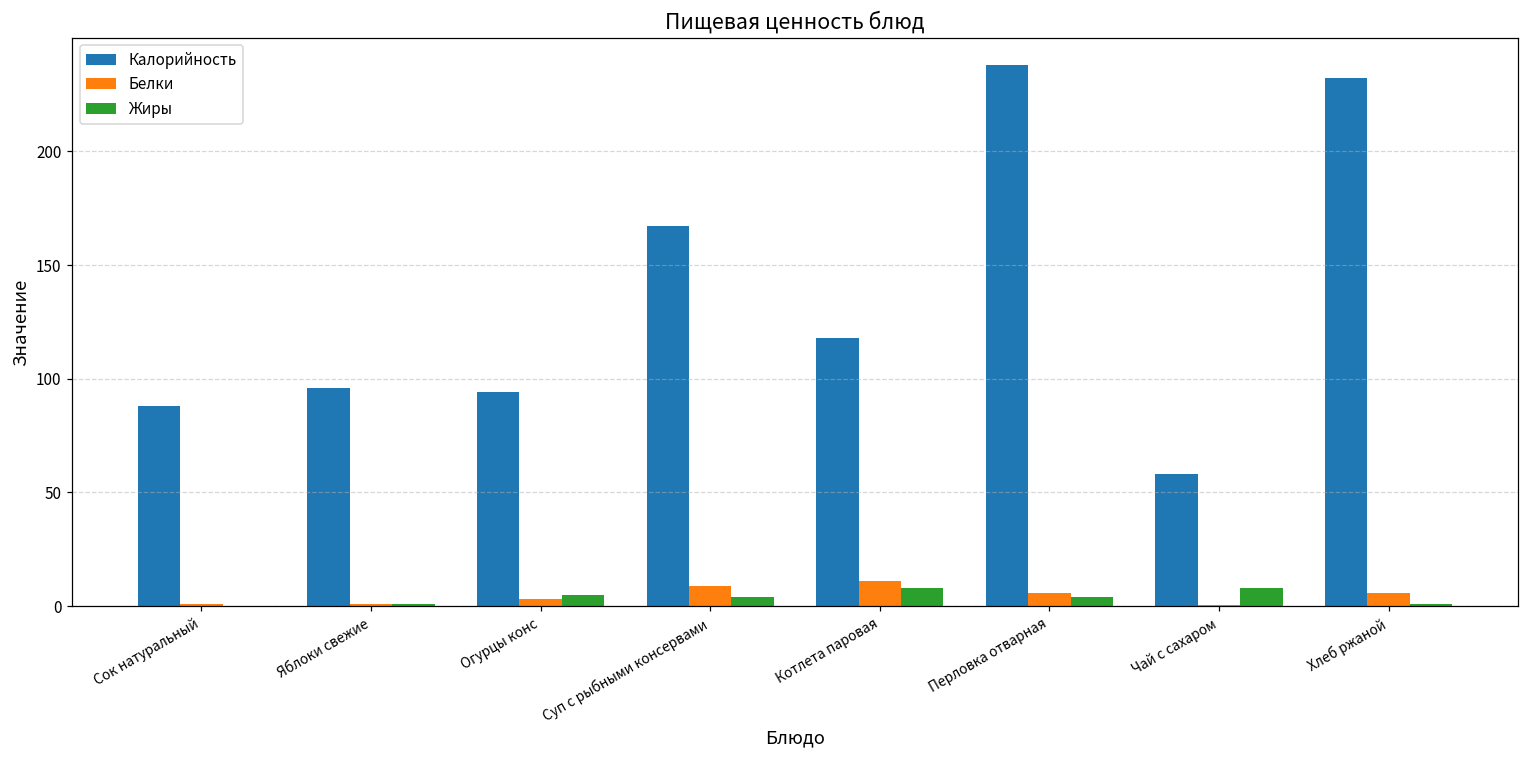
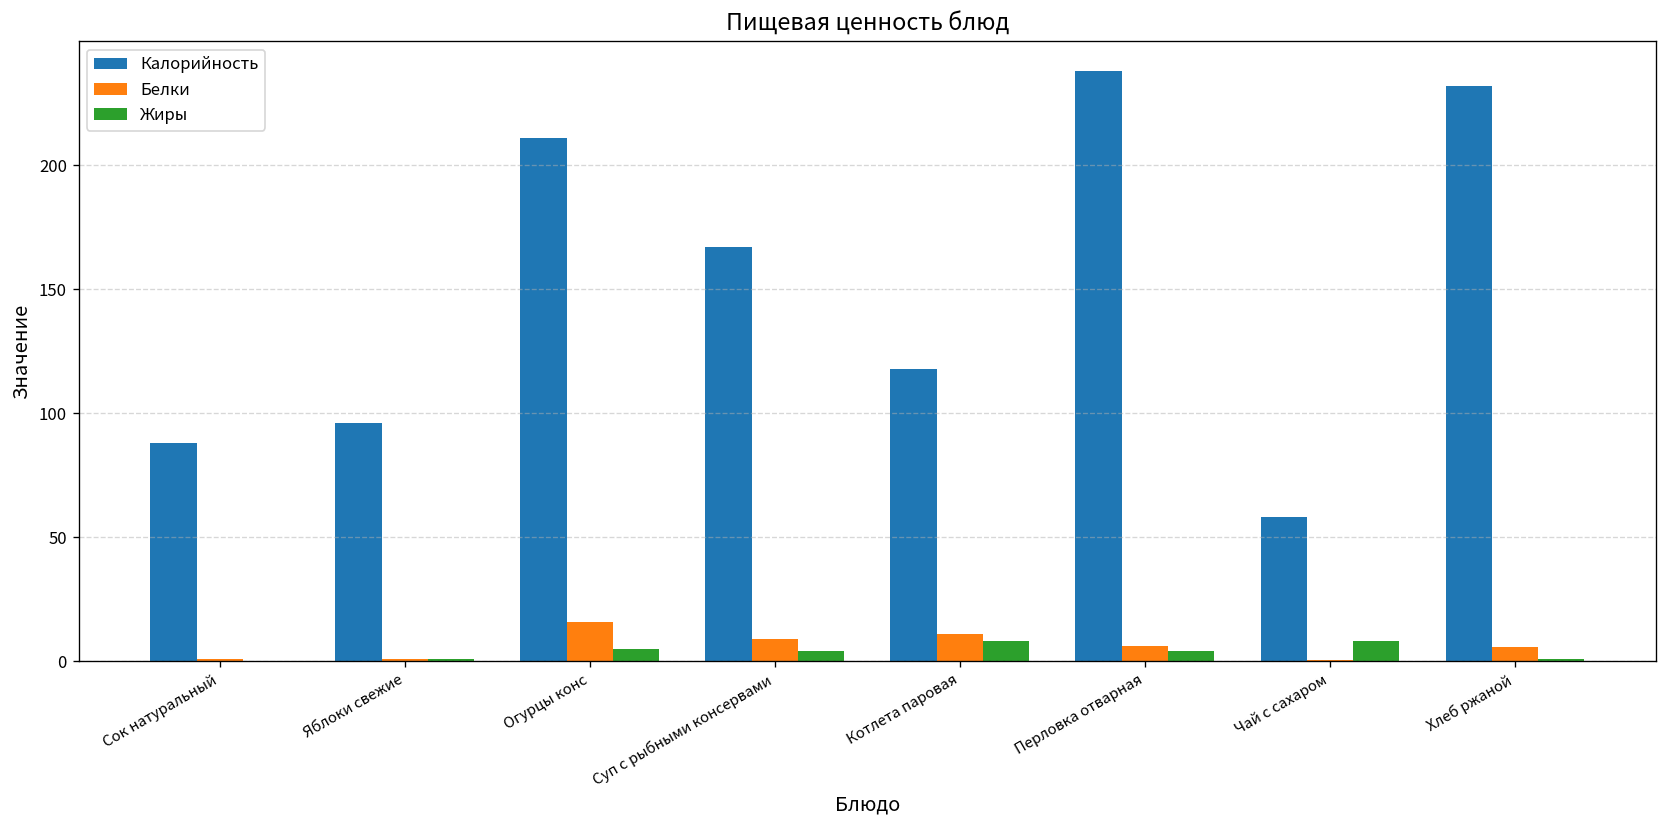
  {
    "Калорийность": {
      "Сок натуральный": 88,
      "Яблоки свежие": 96,
-     "Огурцы конс": 94,
+     "Огурцы конс": 211,
      "Суп с рыбными консервами": 167,
      "Котлета паровая": 118,
      "Перловка отварная": 238,
      "Чай с сахаром": 58,
      "Хлеб ржаной": 232
    },
    "Белки": {
-     "Огурцы конс": 3,
+     "Огурцы конс": 16,
      "Суп с рыбными консервами": 9,
      "Котлета паровая": 11,
      "Перловка отварная": 6,
      "Хлеб ржаной": 6
    },
    "Жиры": {
      "Сок натуральный": 0,
      "Огурцы конс": 5,
      "Суп с рыбными консервами": 4,
      "Котлета паровая": 8,
      "Перловка отварная": 4,
      "Чай с сахаром": 8
    }
  }
